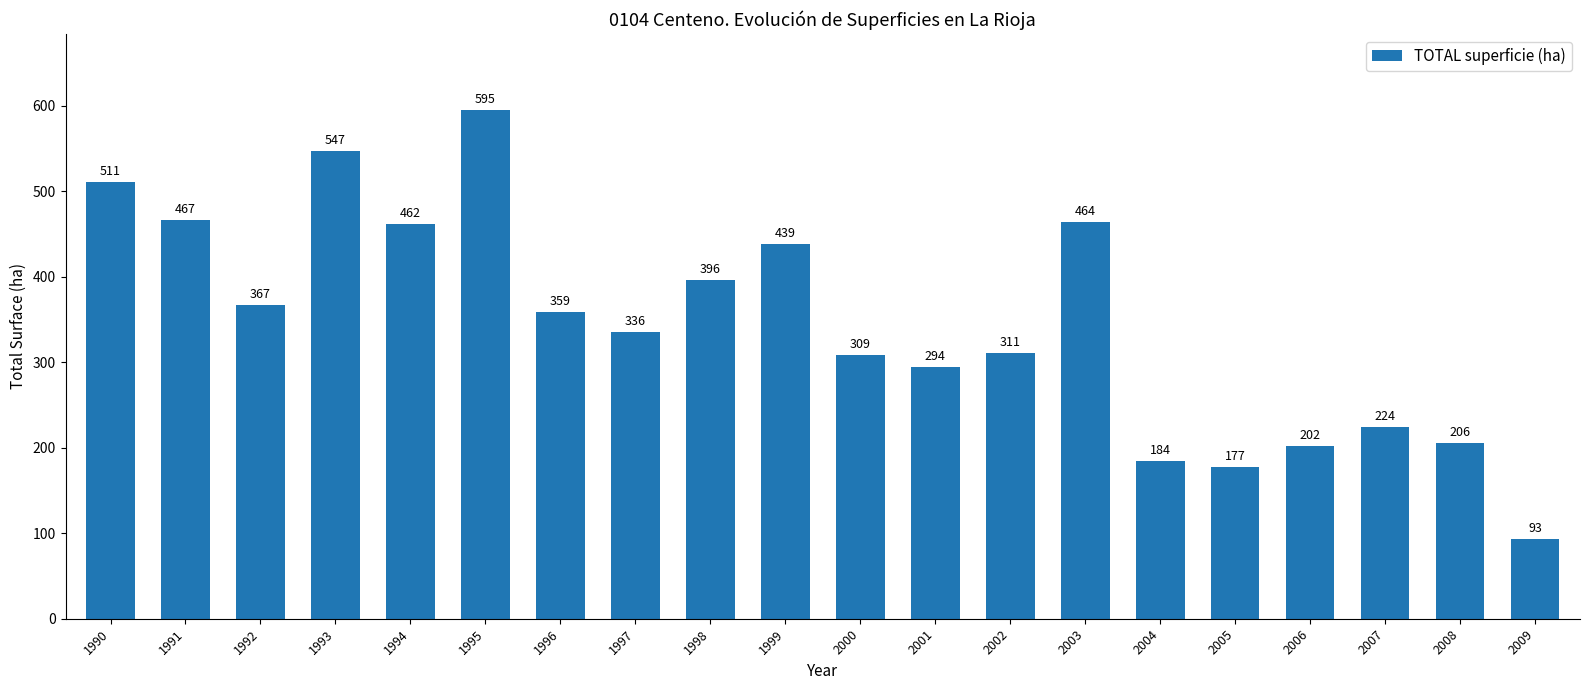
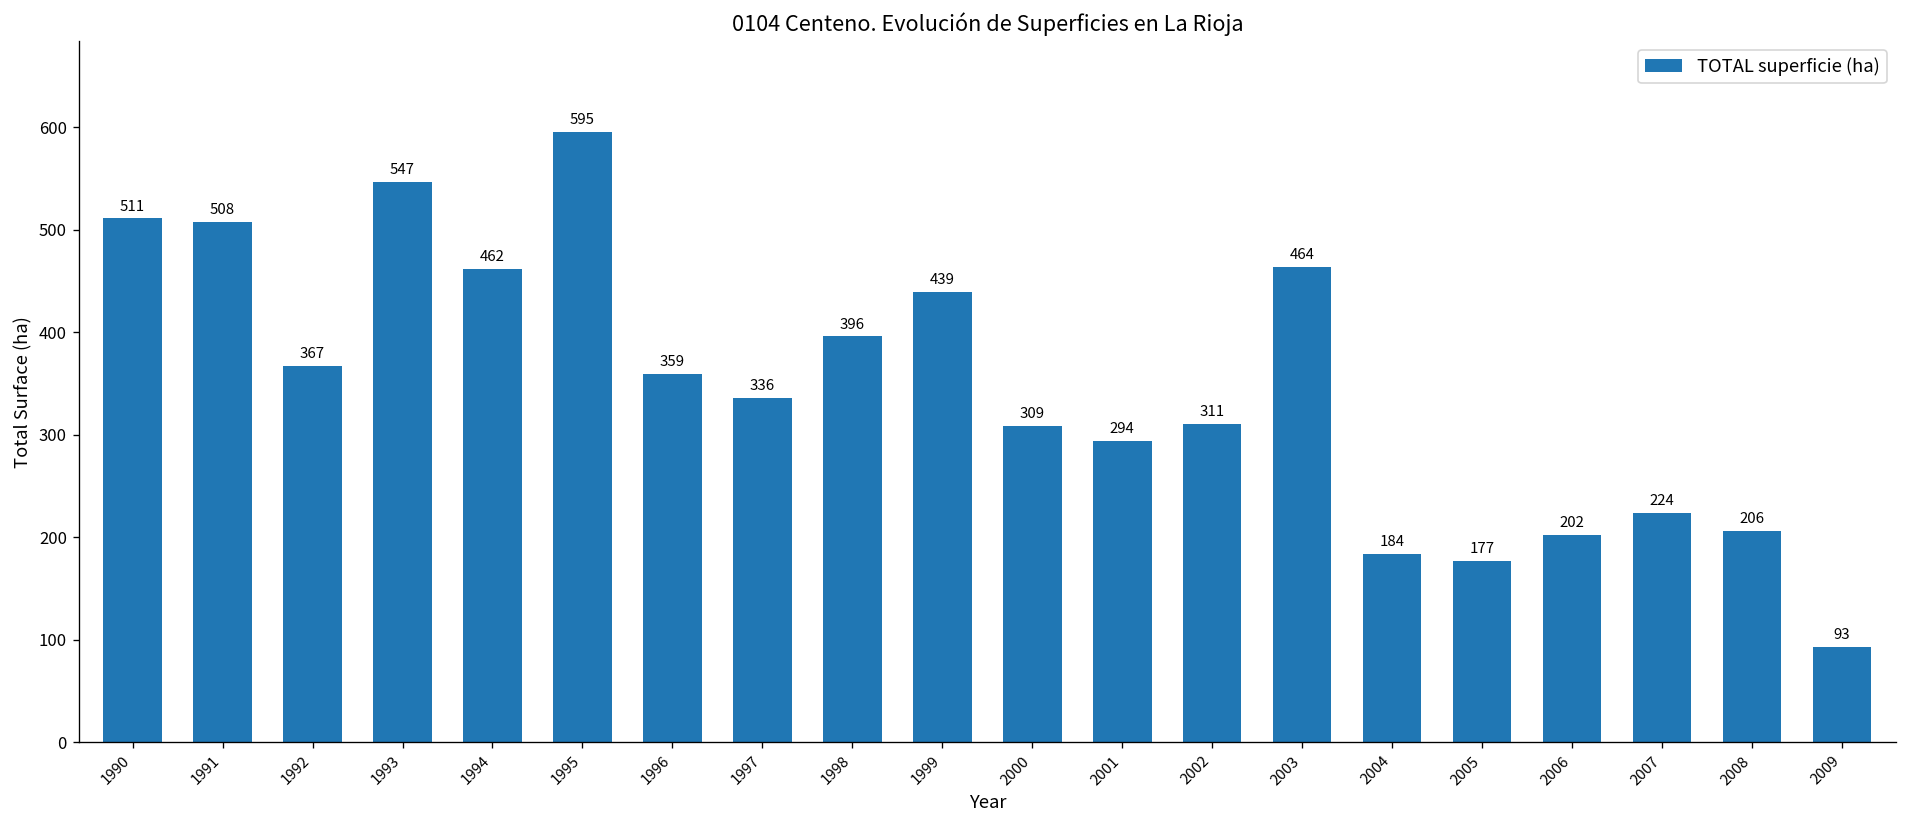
  {
    "1990": 511,
-   "1991": 467,
+   "1991": 508,
    "1992": 367,
    "1993": 547,
    "1994": 462,
    "1995": 595,
    "1996": 359,
    "1997": 336,
    "1998": 396,
    "1999": 439,
    "2000": 309,
    "2001": 294,
    "2002": 311,
    "2003": 464,
    "2004": 184,
    "2005": 177,
    "2006": 202,
    "2007": 224,
    "2008": 206,
    "2009": 93
  }
